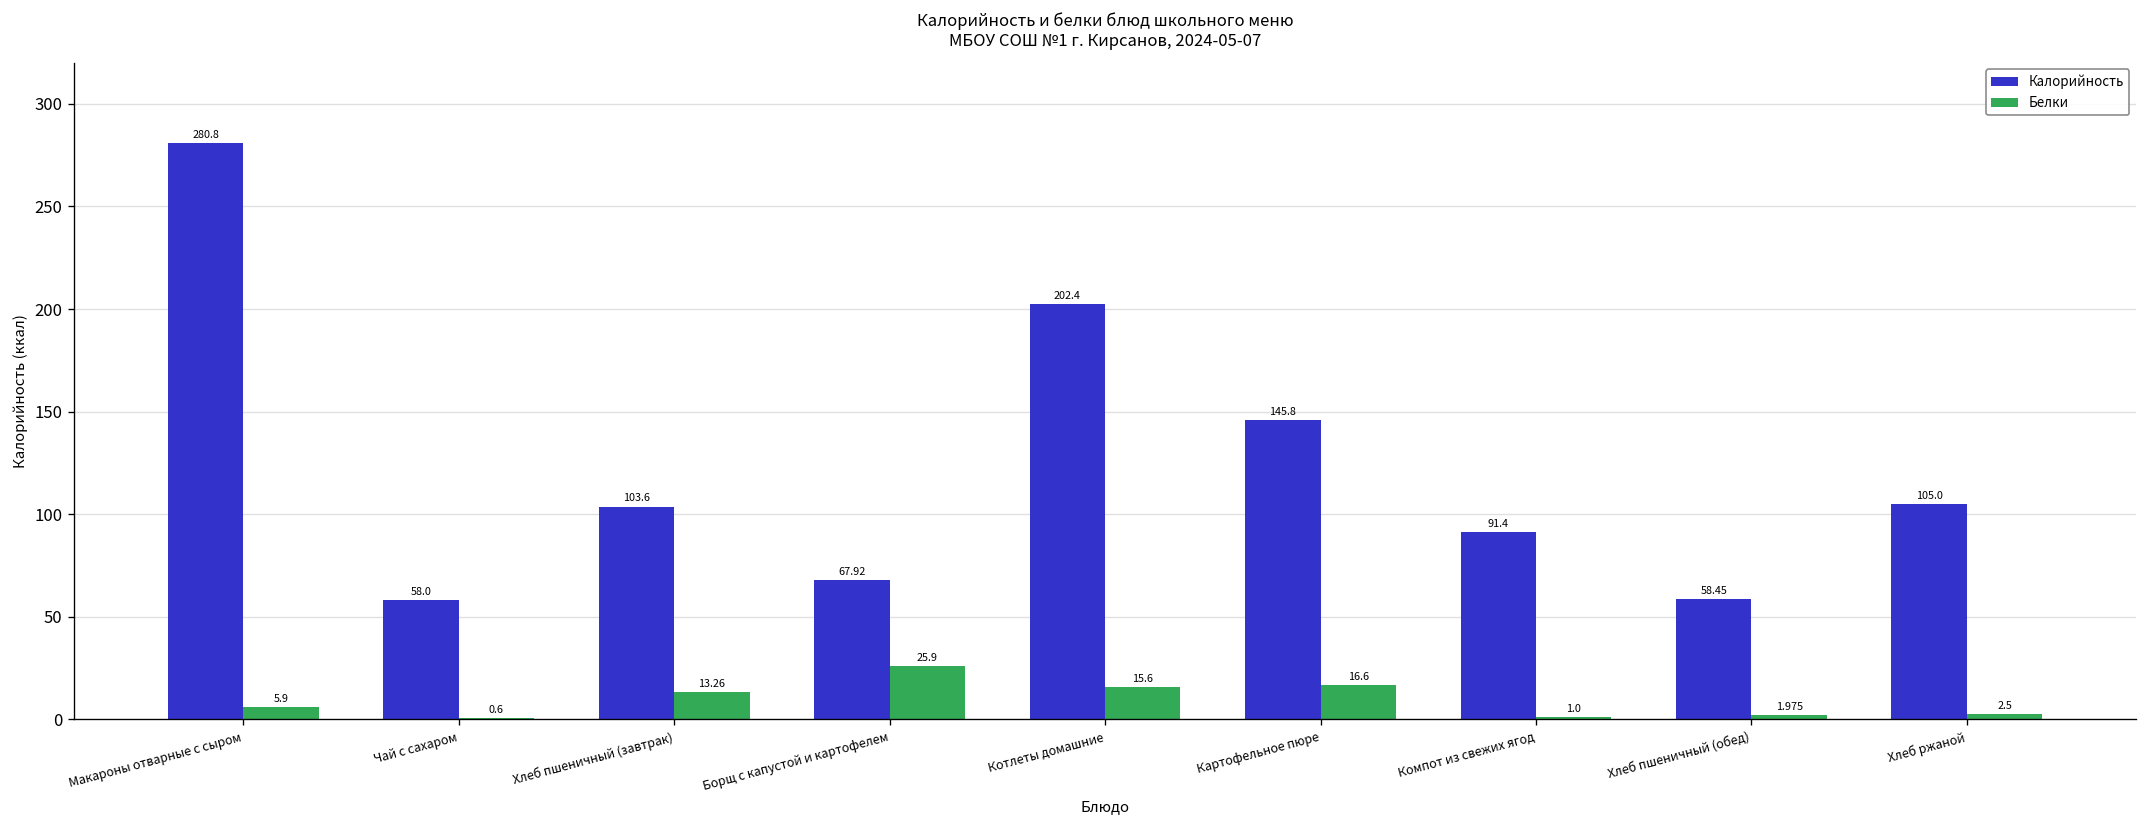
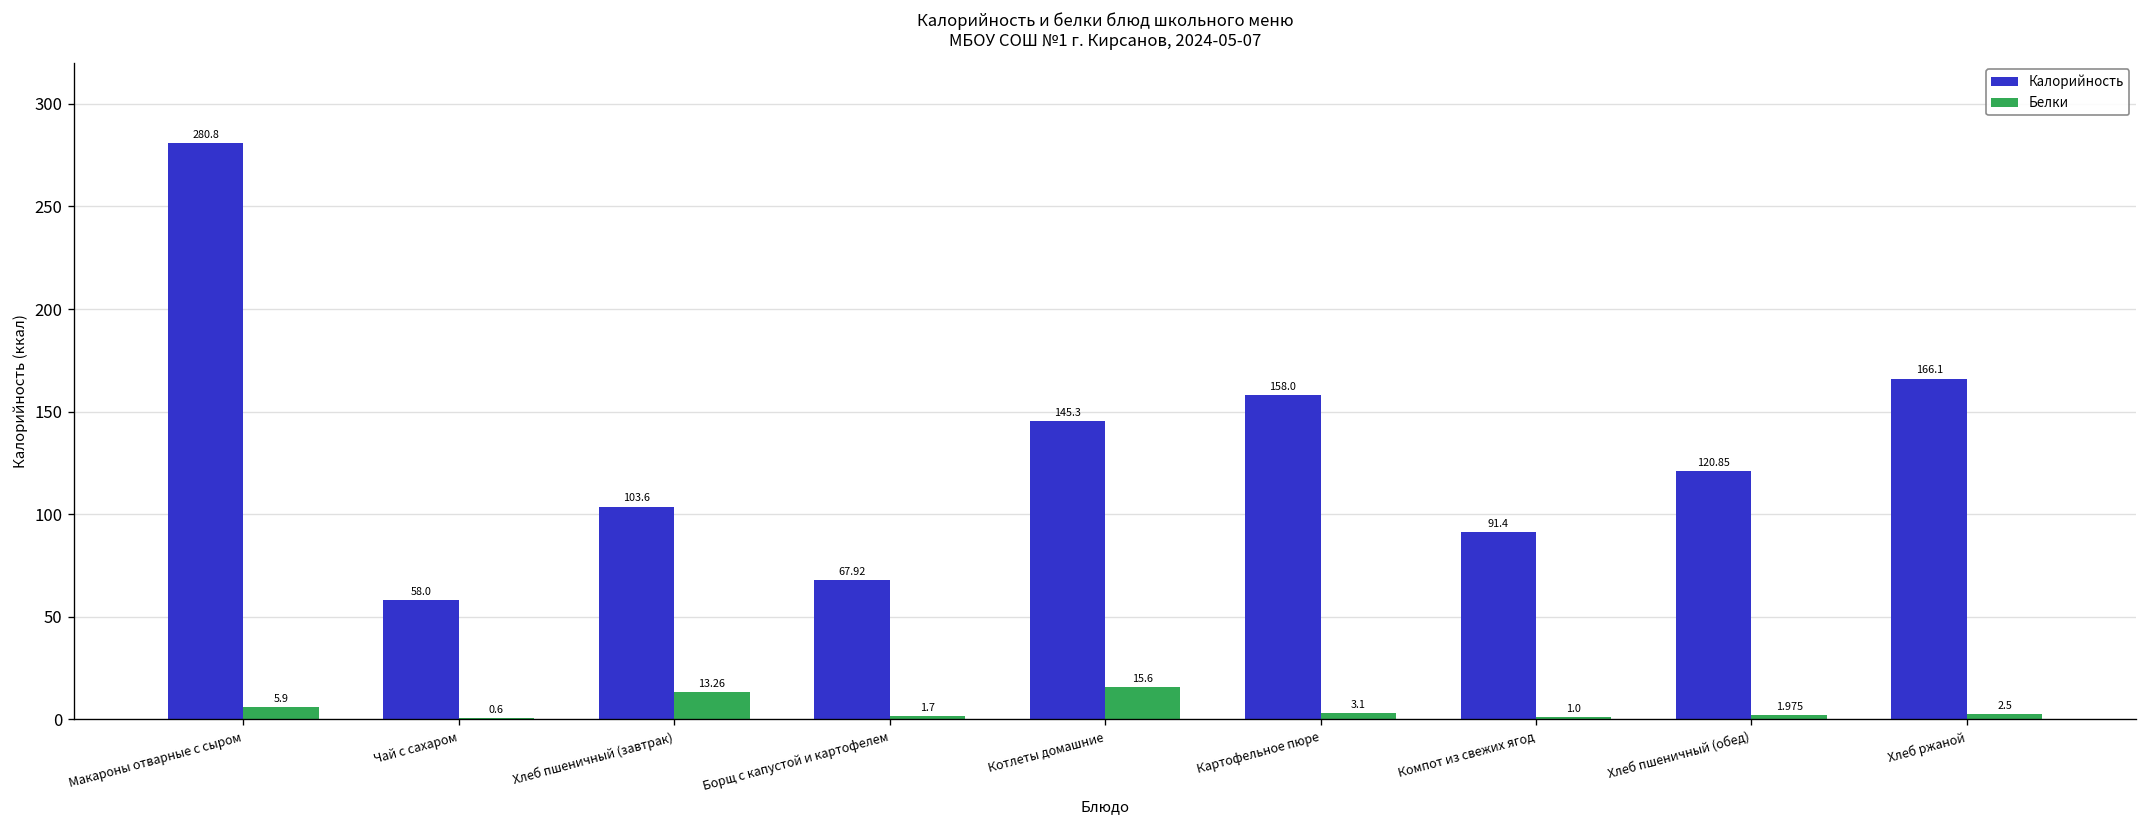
  {
    "Калорийность": {
      "Макароны отварные с сыром": 280.8,
      "Чай с сахаром": 58.0,
      "Хлеб пшеничный (завтрак)": 103.6,
      "Борщ с капустой и картофелем": 67.92,
-     "Котлеты домашние": 202.4,
-     "Картофельное пюре": 145.8,
+     "Котлеты домашние": 145.3,
+     "Картофельное пюре": 158.0,
      "Компот из свежих ягод": 91.4,
-     "Хлеб пшеничный (обед)": 58.45,
-     "Хлеб ржаной": 105.0
+     "Хлеб пшеничный (обед)": 120.85,
+     "Хлеб ржаной": 166.1
    },
    "Белки": {
      "Макароны отварные с сыром": 5.9,
      "Чай с сахаром": 0.6,
      "Хлеб пшеничный (завтрак)": 13.26,
-     "Борщ с капустой и картофелем": 25.9,
+     "Борщ с капустой и картофелем": 1.7,
      "Котлеты домашние": 15.6,
-     "Картофельное пюре": 16.6,
+     "Картофельное пюре": 3.1,
      "Компот из свежих ягод": 1.0,
      "Хлеб пшеничный (обед)": 1.975,
      "Хлеб ржаной": 2.5
    }
  }
